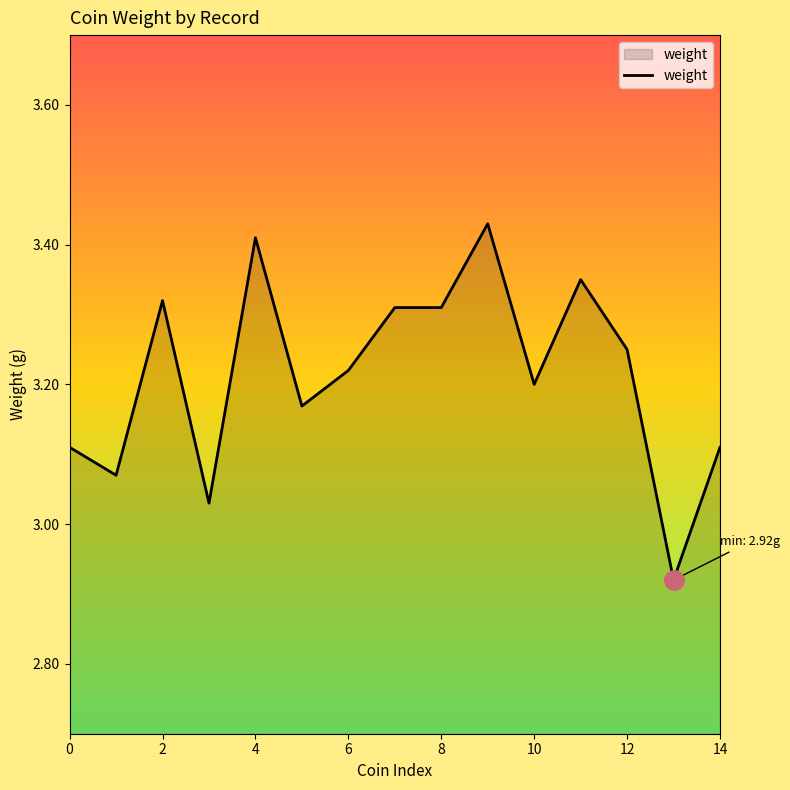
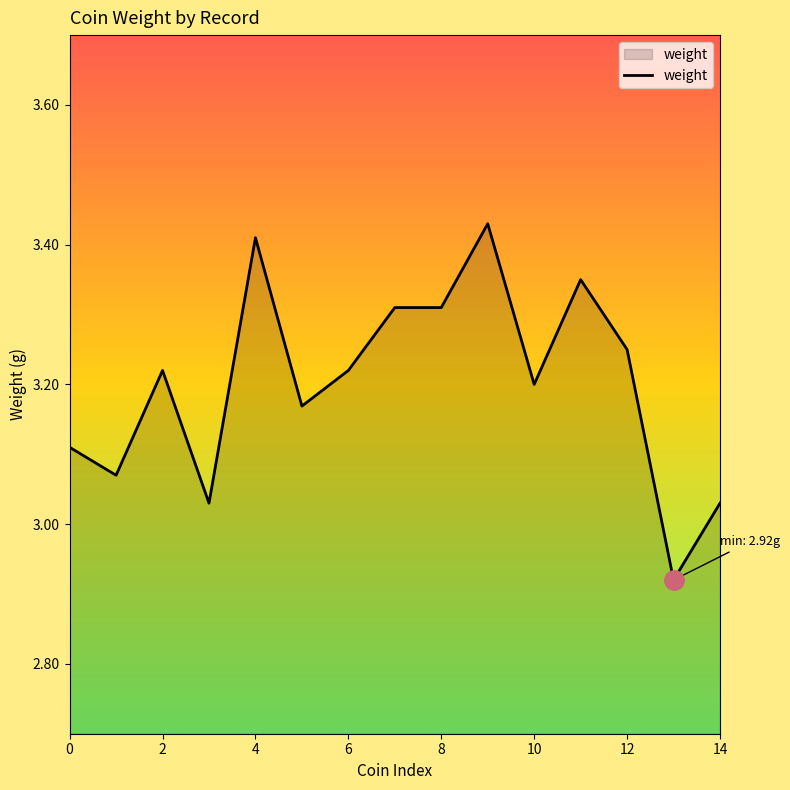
  {
    "weight": {
      "0": 3.11,
-     "2": 3.32,
+     "2": 3.22,
      "4": 3.41,
      "8": 3.31,
      "10": 3.20,
      "12": 3.25,
-     "14": 3.11
+     "14": 3.03
    }
  }
